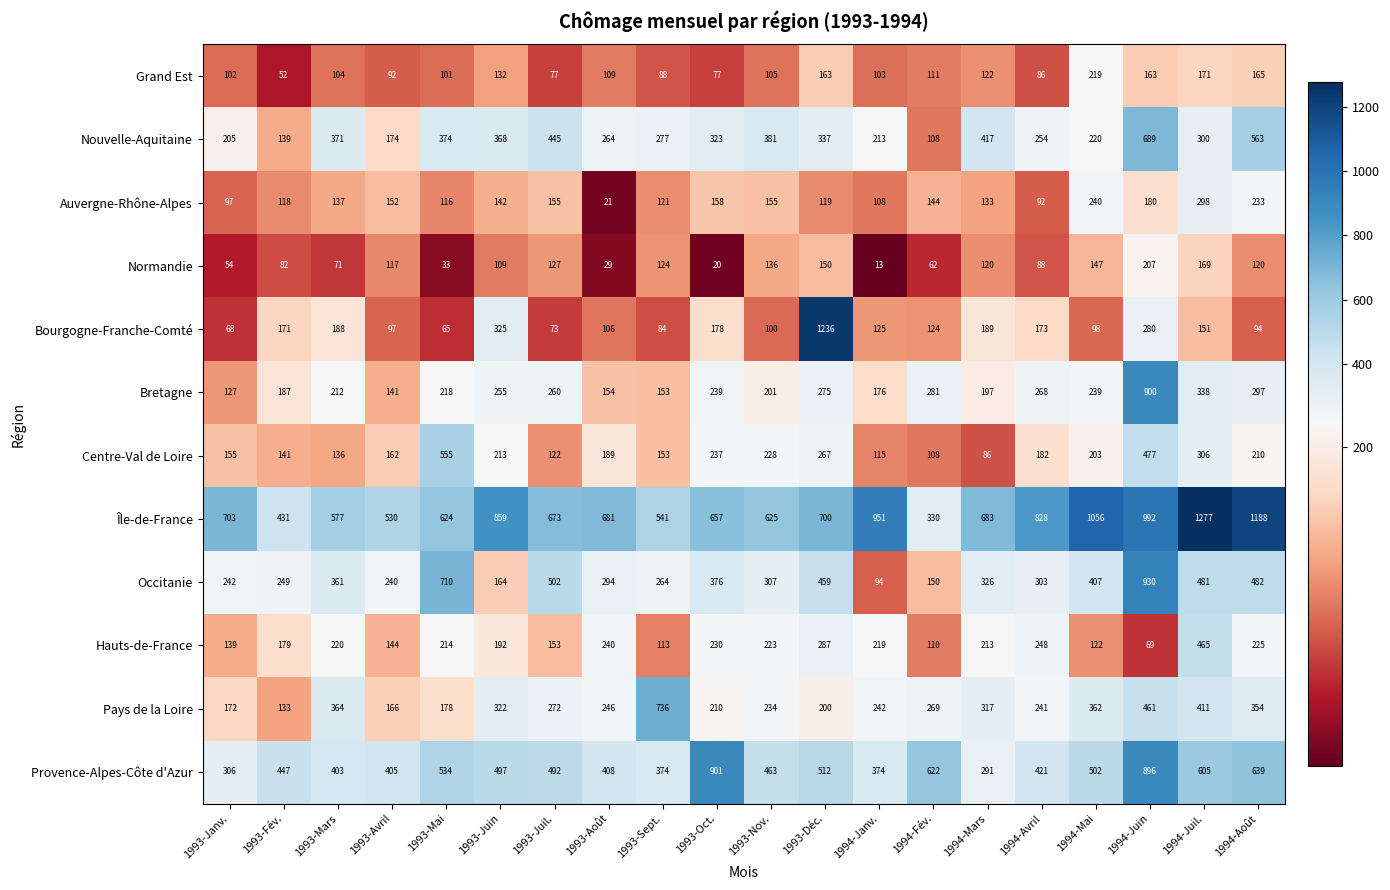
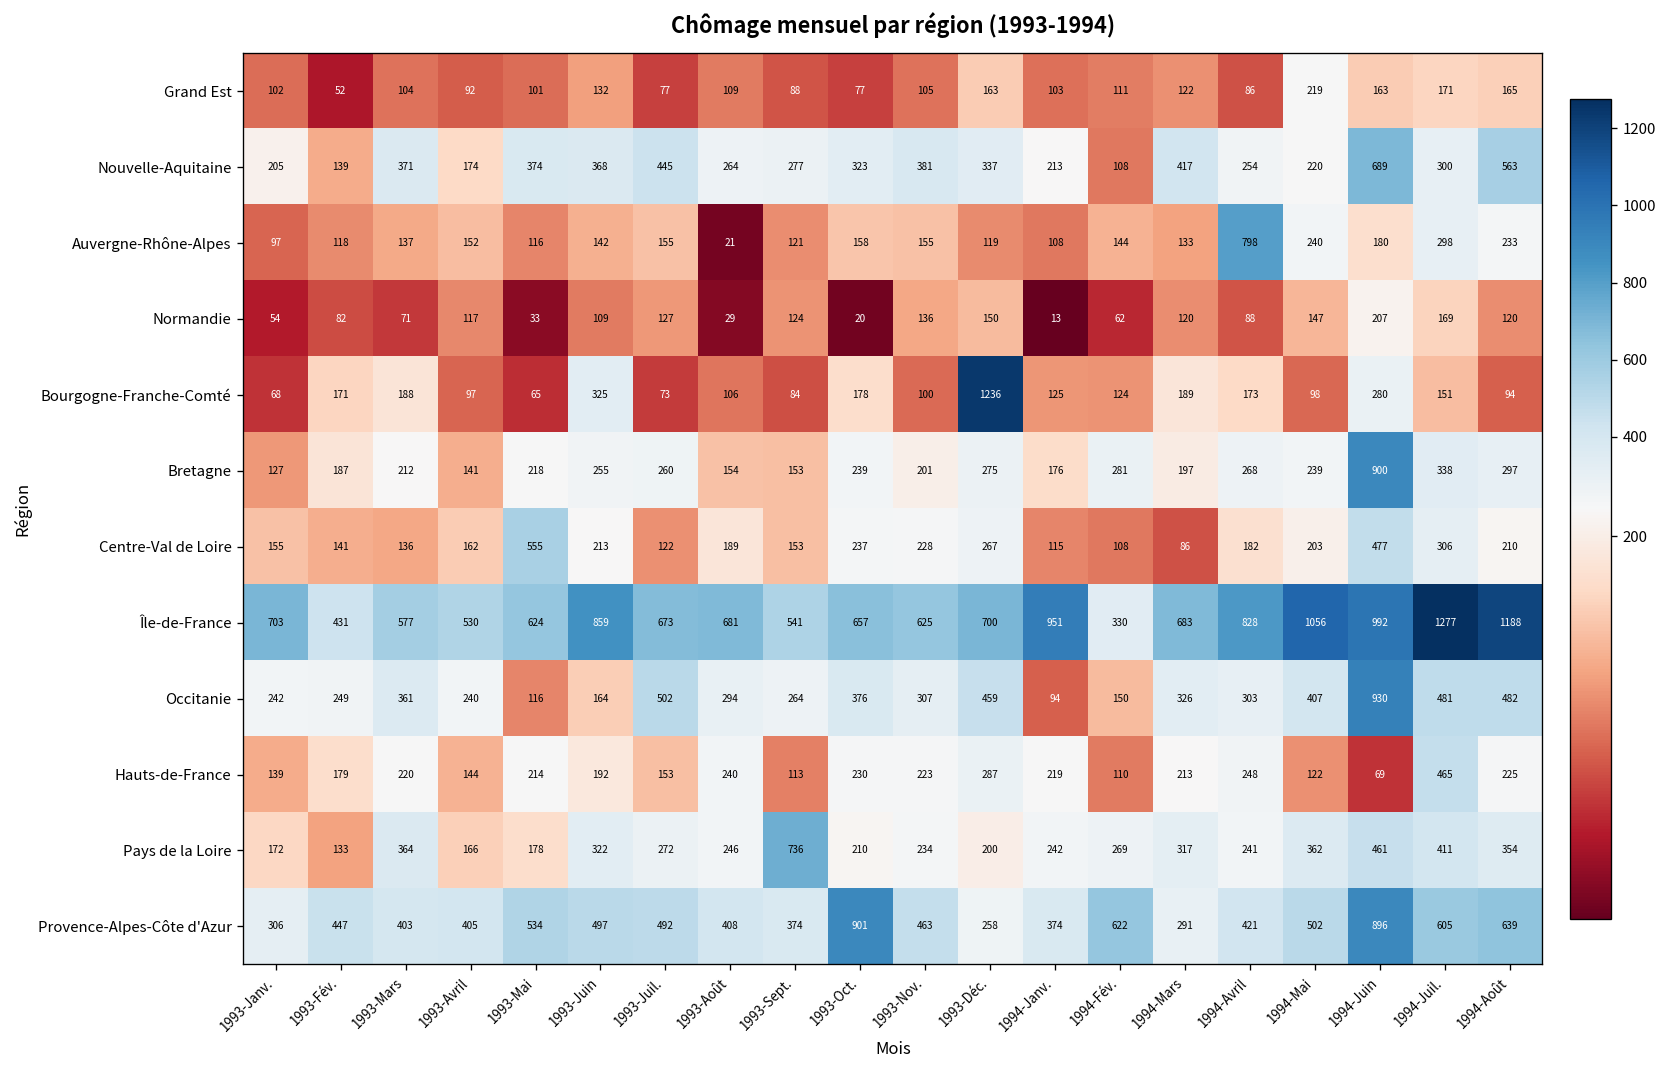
  {
    "Auvergne-Rhône-Alpes": {
      "1993-Janv.": 97,
      "1993-Fév.": 118,
      "1993-Mars": 137,
      "1993-Avril": 152,
      "1993-Mai": 116,
      "1993-Juin": 142,
      "1993-Juil.": 155,
      "1993-Août": 21,
      "1993-Sept.": 121,
      "1993-Oct.": 158,
      "1993-Nov.": 155,
      "1993-Déc.": 119,
      "1994-Janv.": 108,
      "1994-Fév.": 144,
      "1994-Mars": 133,
-     "1994-Avril": 92,
+     "1994-Avril": 798,
      "1994-Mai": 240,
      "1994-Juin": 180,
      "1994-Juil.": 298,
      "1994-Août": 233
    },
    "Occitanie": {
      "1993-Janv.": 242,
      "1993-Fév.": 249,
      "1993-Mars": 361,
      "1993-Avril": 240,
-     "1993-Mai": 710,
+     "1993-Mai": 116,
      "1993-Juin": 164,
      "1993-Juil.": 502,
      "1993-Août": 294,
      "1993-Sept.": 264,
      "1993-Oct.": 376,
      "1993-Nov.": 307,
      "1993-Déc.": 459,
      "1994-Janv.": 94,
      "1994-Fév.": 150,
      "1994-Mars": 326,
      "1994-Avril": 303,
      "1994-Mai": 407,
      "1994-Juin": 930,
      "1994-Juil.": 481,
      "1994-Août": 482
    },
    "Provence-Alpes-Côte d'Azur": {
      "1993-Janv.": 306,
      "1993-Fév.": 447,
      "1993-Mars": 403,
      "1993-Avril": 405,
      "1993-Mai": 534,
      "1993-Juin": 497,
      "1993-Juil.": 492,
      "1993-Août": 408,
      "1993-Sept.": 374,
      "1993-Oct.": 901,
      "1993-Nov.": 463,
-     "1993-Déc.": 512,
+     "1993-Déc.": 258,
      "1994-Janv.": 374,
      "1994-Fév.": 622,
      "1994-Mars": 291,
      "1994-Avril": 421,
      "1994-Mai": 502,
      "1994-Juin": 896,
      "1994-Juil.": 605,
      "1994-Août": 639
    }
  }
